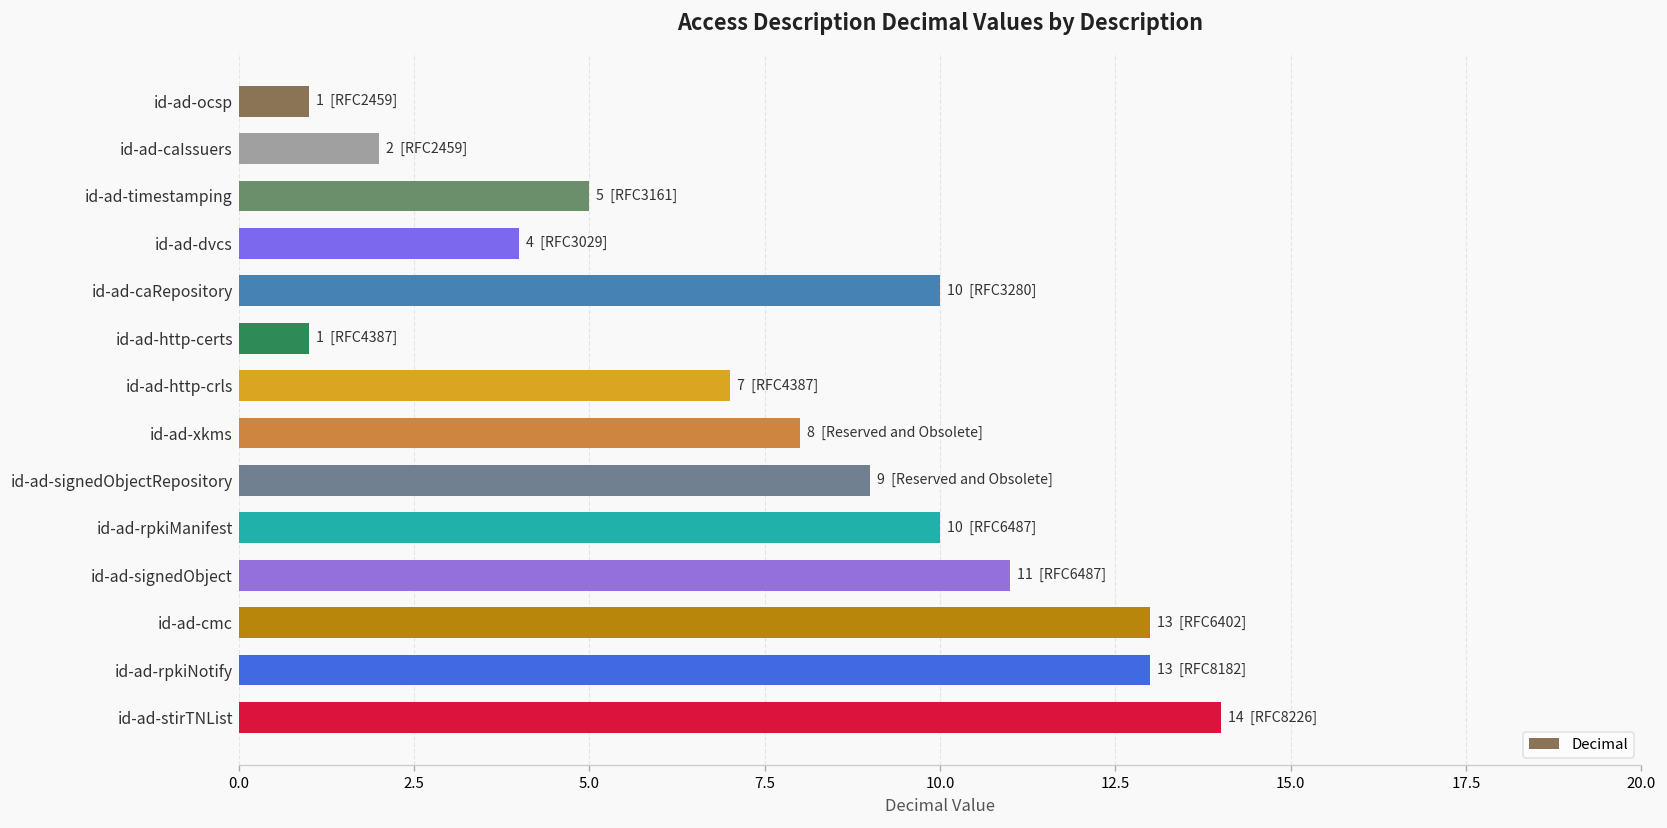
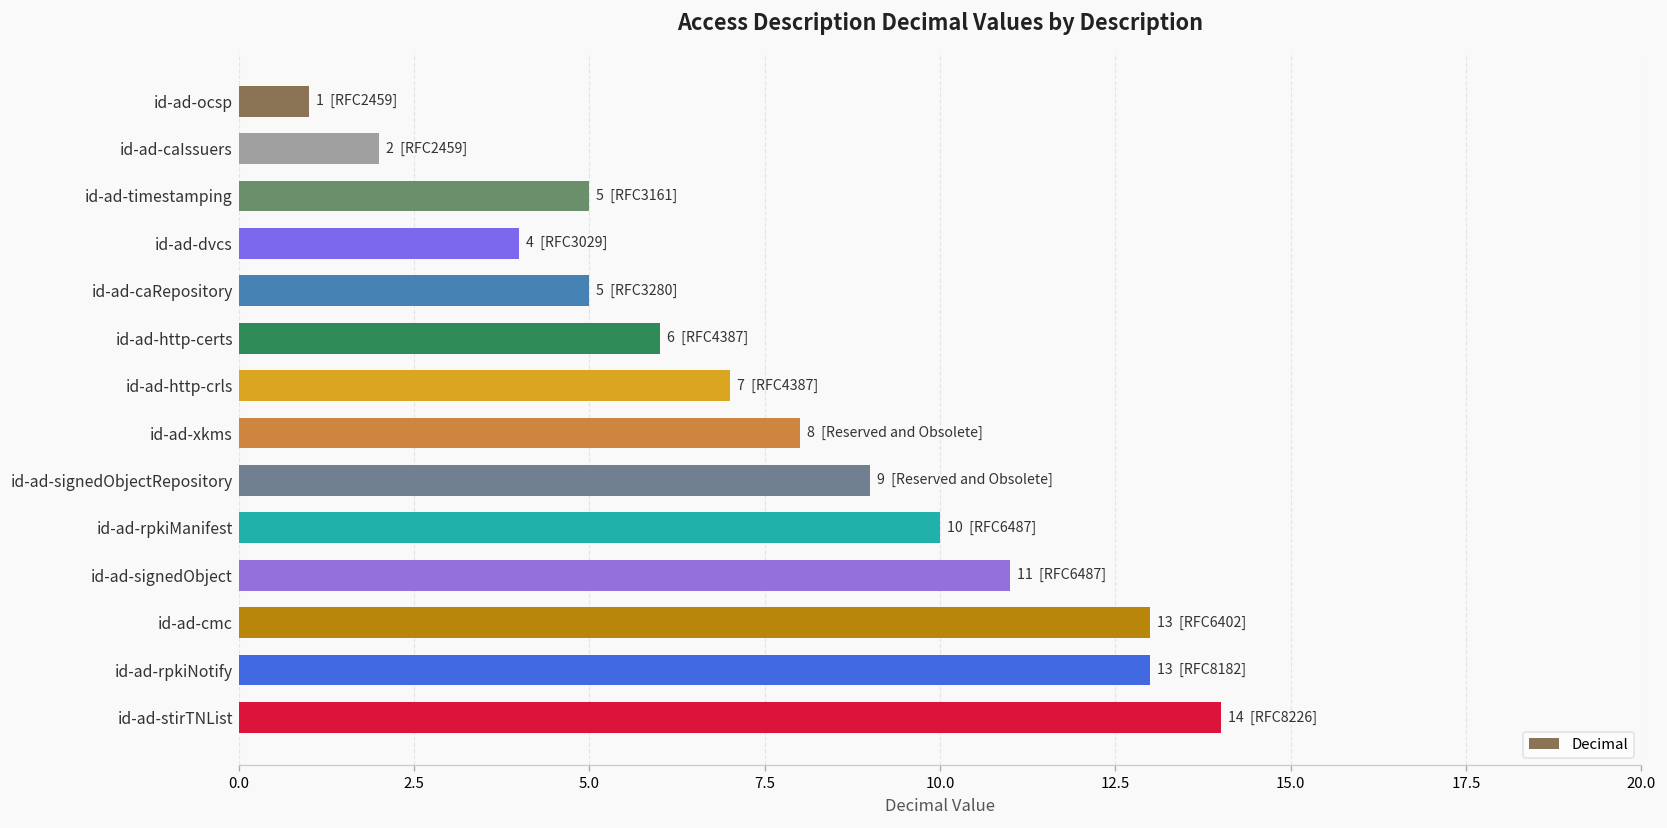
  {
    "id-ad-ocsp": 1,
    "id-ad-caIssuers": 2,
    "id-ad-timestamping": 5,
    "id-ad-dvcs": 4,
-   "id-ad-caRepository": 10,
-   "id-ad-http-certs": 1,
+   "id-ad-caRepository": 5,
+   "id-ad-http-certs": 6,
    "id-ad-http-crls": 7,
    "id-ad-xkms": 8,
    "id-ad-signedObjectRepository": 9,
    "id-ad-rpkiManifest": 10,
    "id-ad-signedObject": 11,
    "id-ad-cmc": 13,
    "id-ad-rpkiNotify": 13,
    "id-ad-stirTNList": 14
  }
